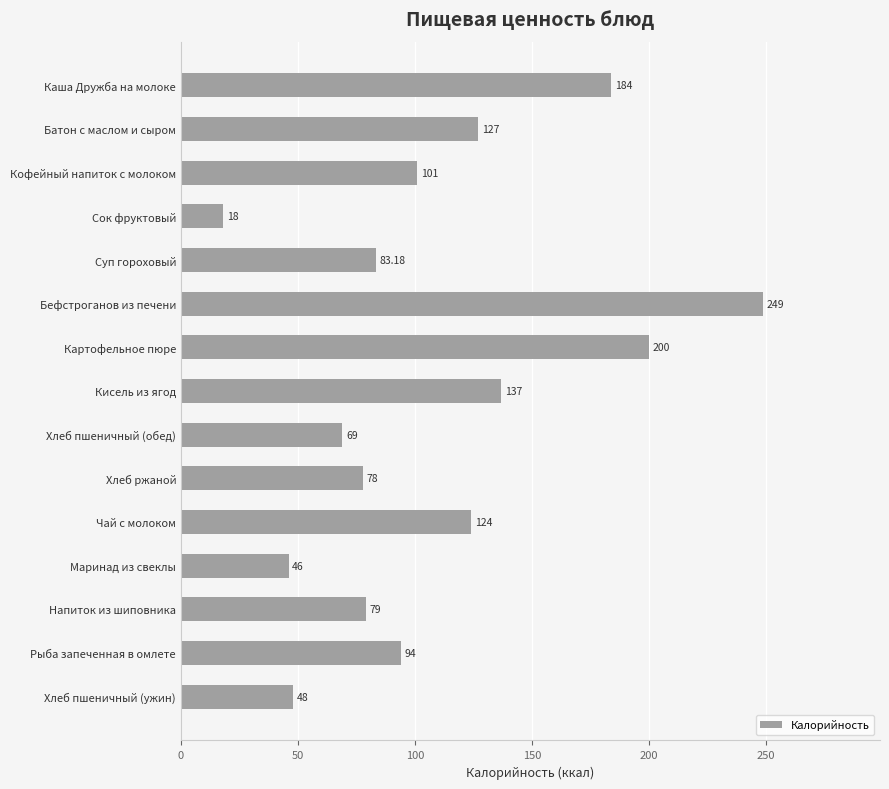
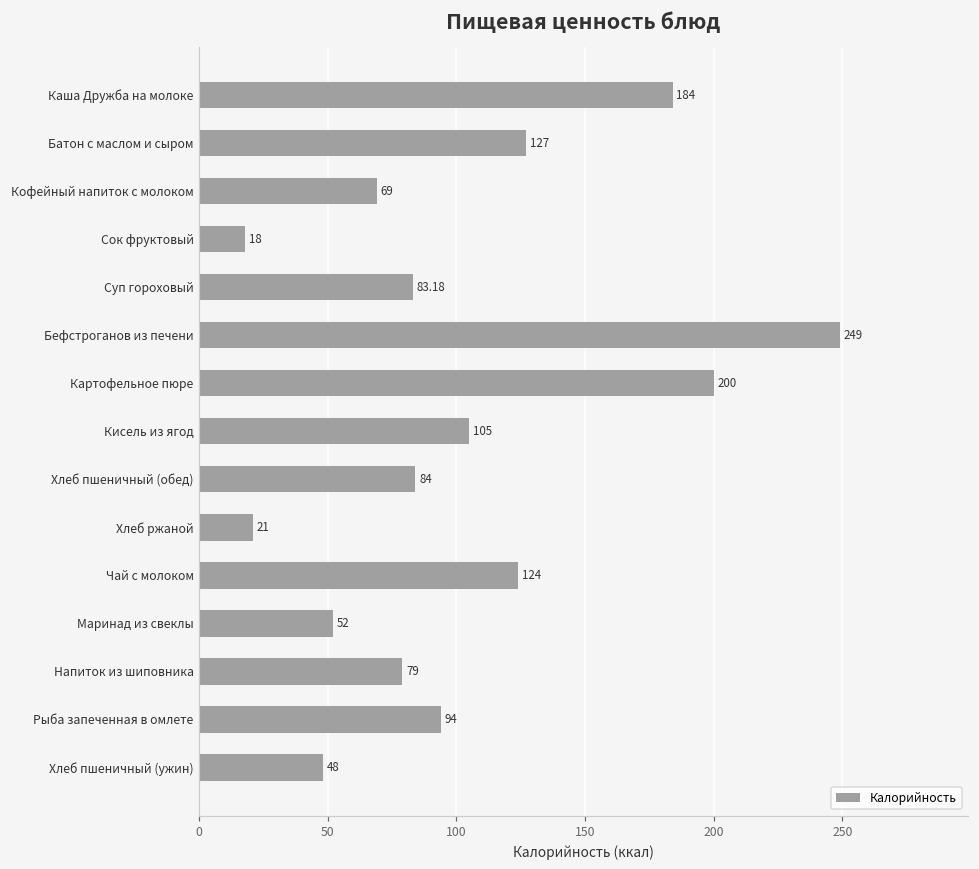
  {
    "Каша Дружба на молоке": 184,
    "Батон с маслом и сыром": 127,
-   "Кофейный напиток с молоком": 101,
+   "Кофейный напиток с молоком": 69,
    "Сок фруктовый": 18,
    "Суп гороховый": 83.18,
    "Бефстроганов из печени": 249,
    "Картофельное пюре": 200,
-   "Кисель из ягод": 137,
-   "Хлеб пшеничный (обед)": 69,
-   "Хлеб ржаной": 78,
+   "Кисель из ягод": 105,
+   "Хлеб пшеничный (обед)": 84,
+   "Хлеб ржаной": 21,
    "Чай с молоком": 124,
-   "Маринад из свеклы": 46,
+   "Маринад из свеклы": 52,
    "Напиток из шиповника": 79,
    "Рыба запеченная в омлете": 94,
    "Хлеб пшеничный (ужин)": 48
  }
